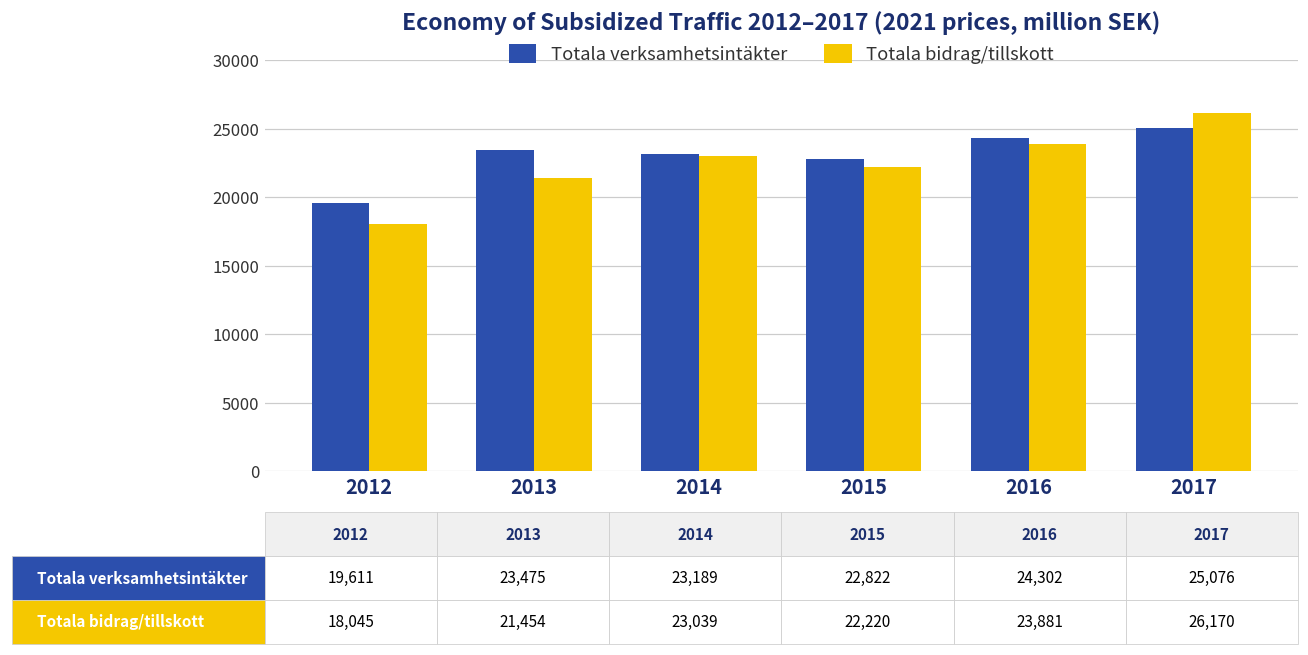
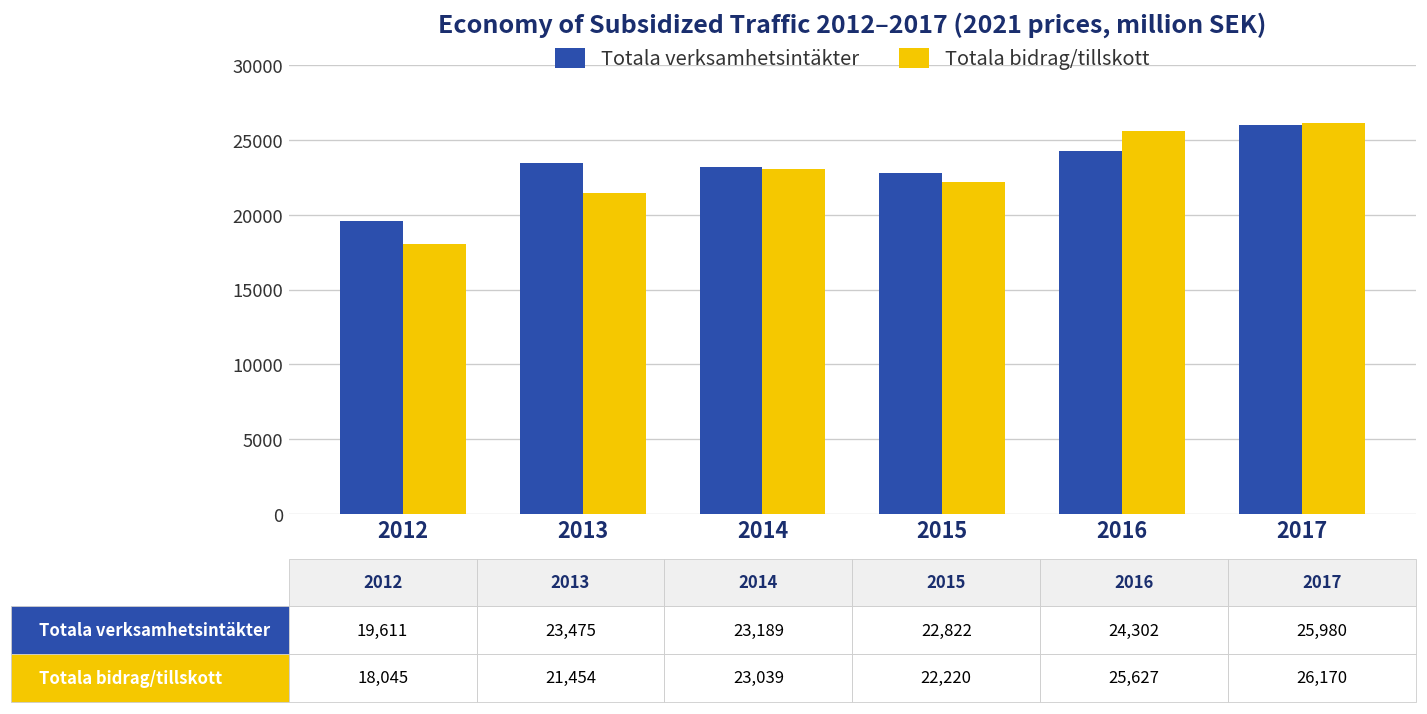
  {
    "Totala verksamhetsintäkter": {
-     "2017": "25,076"
+     "2017": "25,980"
    },
    "Totala bidrag/tillskott": {
-     "2016": "23,881"
+     "2016": "25,627"
    }
  }
